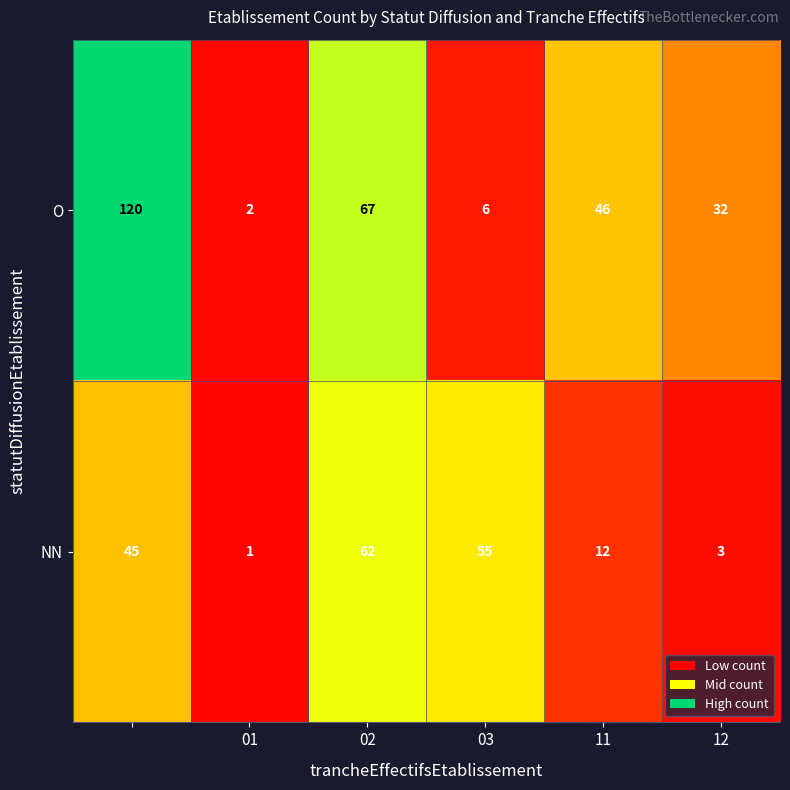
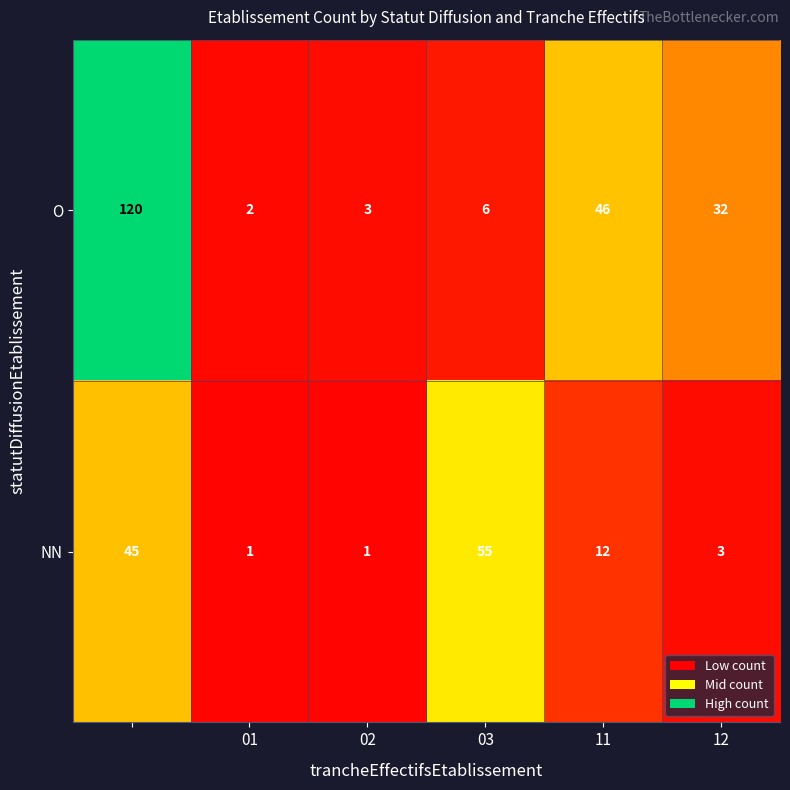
  {
    "O": {
      "01": 2,
-     "02": 67,
+     "02": 3,
      "03": 6,
      "11": 46,
      "12": 32
    },
    "NN": {
      "01": 1,
-     "02": 62,
+     "02": 1,
      "03": 55,
      "11": 12,
      "12": 3
    }
  }
